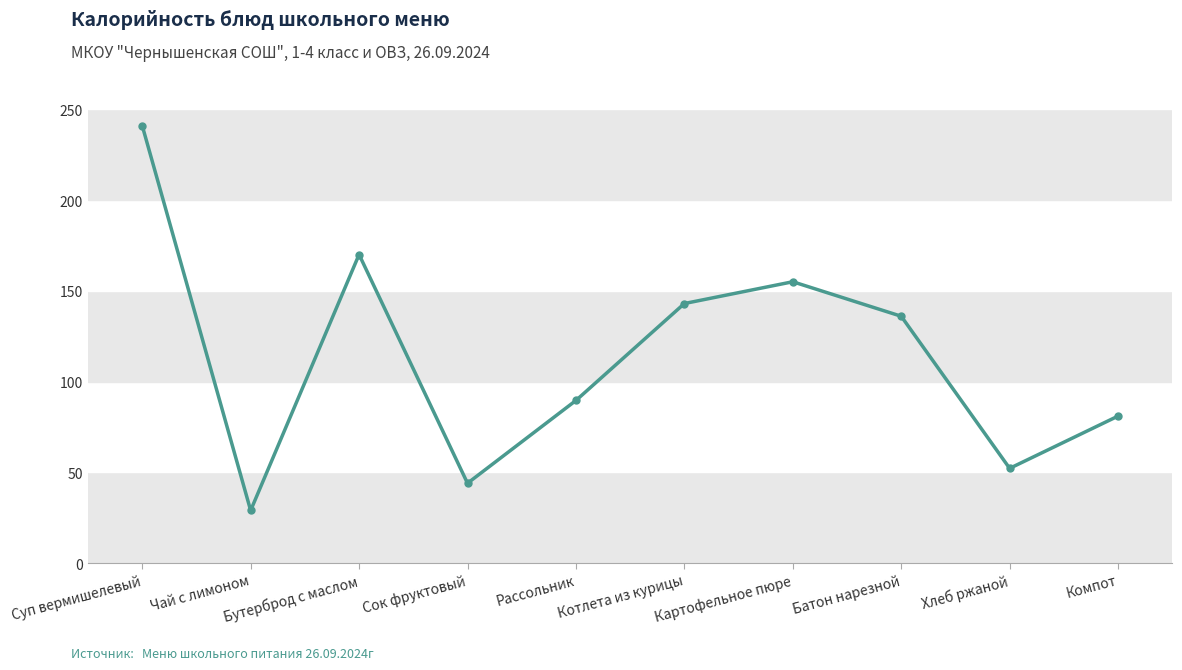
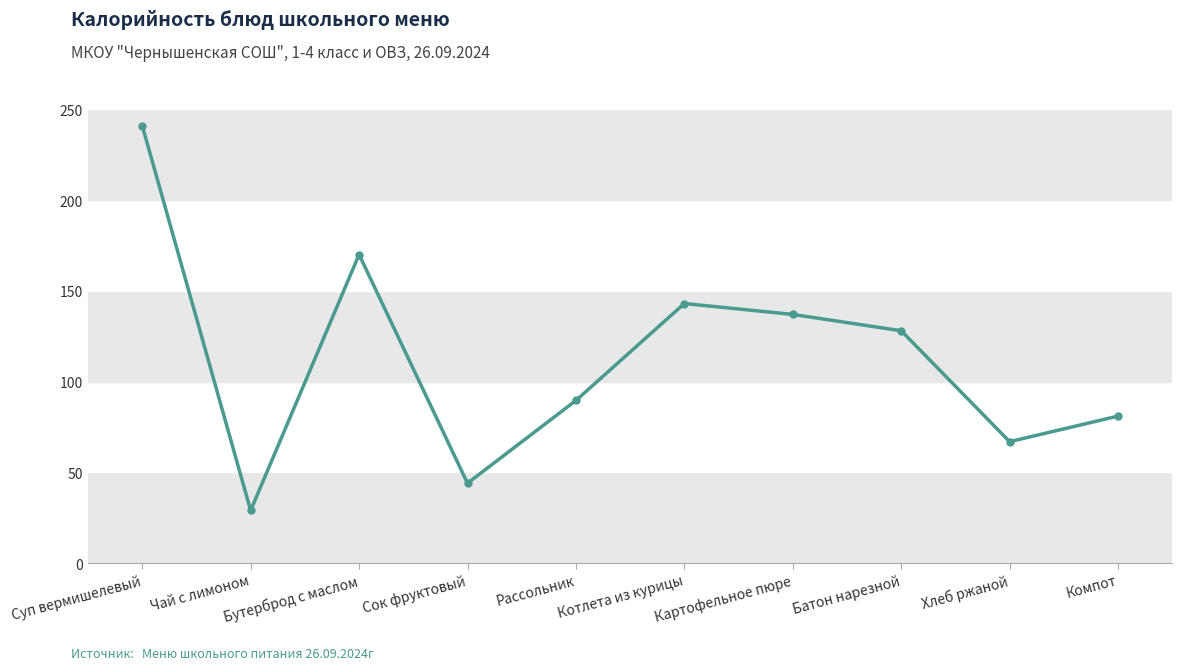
  {
    "Суп вермишелевый": 241,
    "Чай с лимоном": 29,
    "Бутерброд с маслом": 170,
    "Сок фруктовый": 44,
    "Рассольник": 90,
    "Котлета из курицы": 143,
-   "Картофельное пюре": 155,
-   "Батон нарезной": 136,
-   "Хлеб ржаной": 52,
+   "Картофельное пюре": 137,
+   "Батон нарезной": 128,
+   "Хлеб ржаной": 67,
    "Компот": 81
  }
